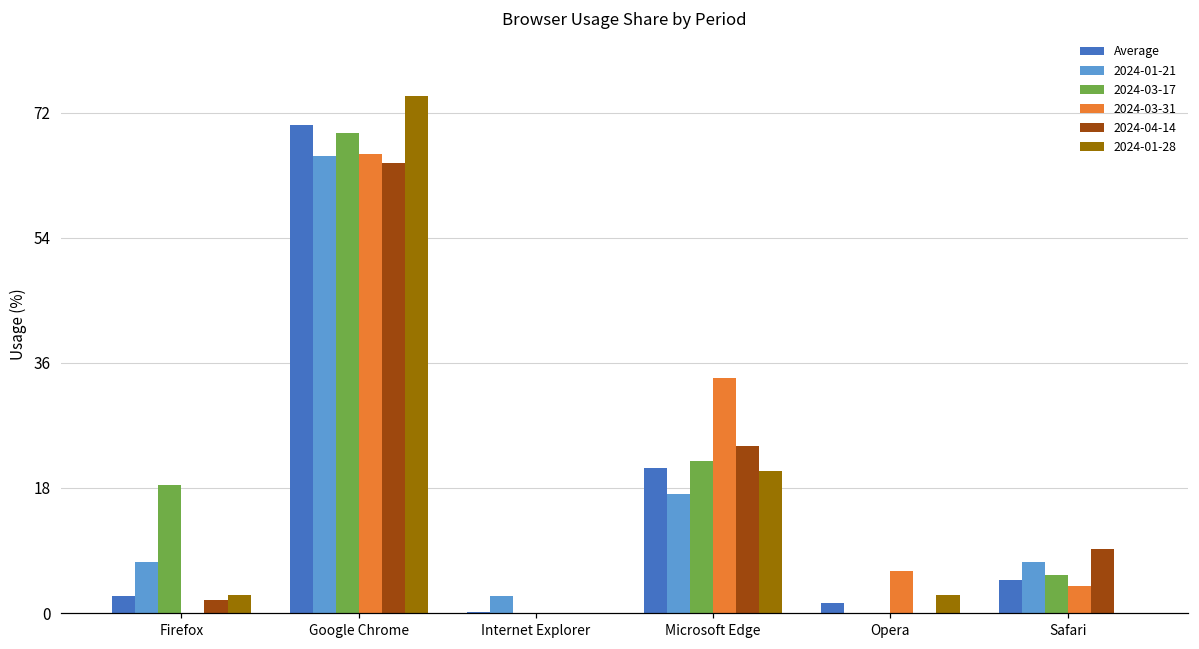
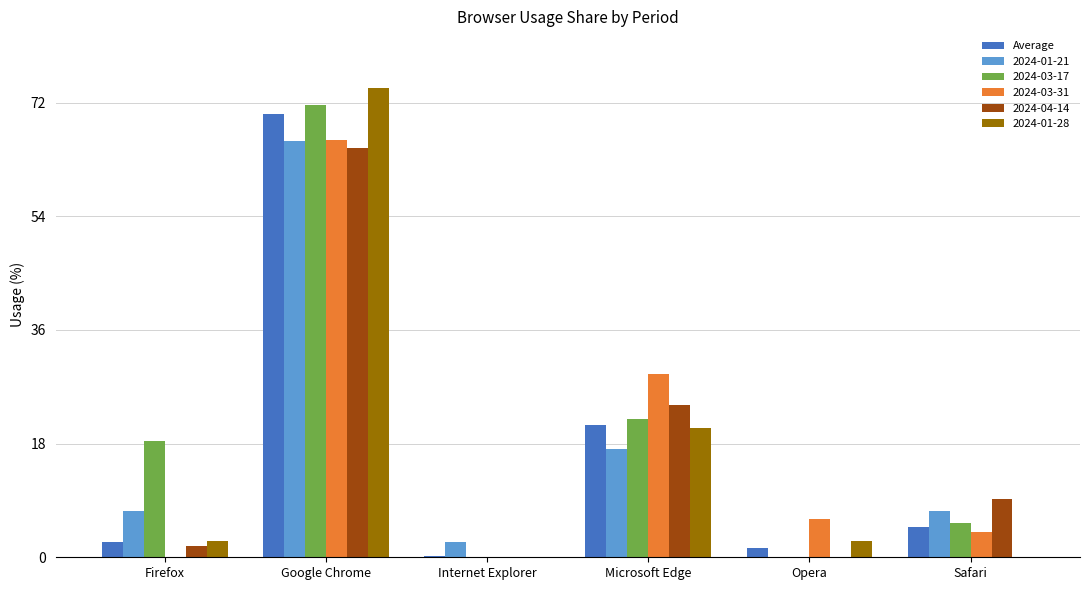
  {
    "2024-03-17": {
      "Firefox": 18,
-     "Google Chrome": 69,
+     "Google Chrome": 72,
      "Internet Explorer": 0,
      "Microsoft Edge": 22,
      "Opera": 0,
      "Safari": 5
    },
    "2024-03-31": {
      "Firefox": 0,
      "Google Chrome": 66,
      "Internet Explorer": 0,
-     "Microsoft Edge": 34,
+     "Microsoft Edge": 29,
      "Opera": 6,
      "Safari": 4
    }
  }
